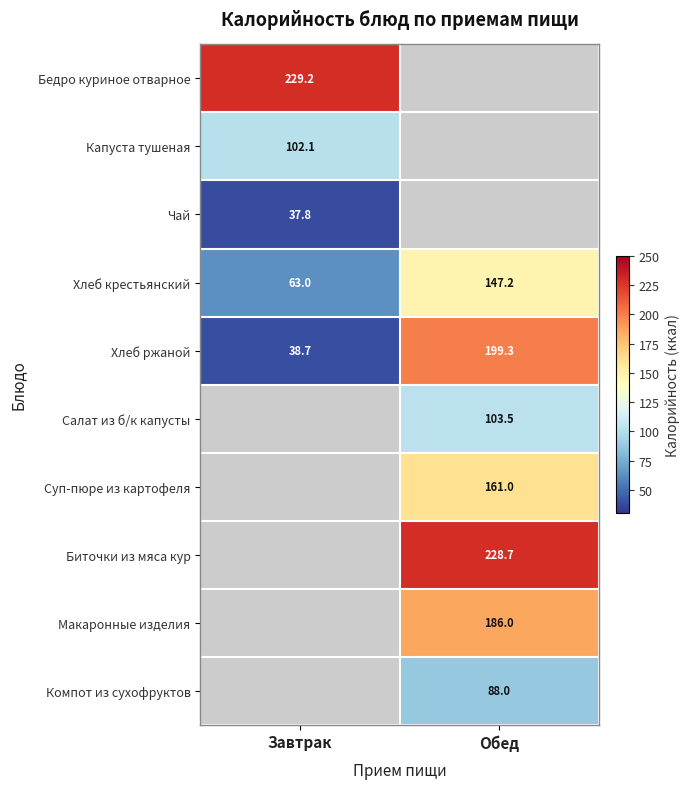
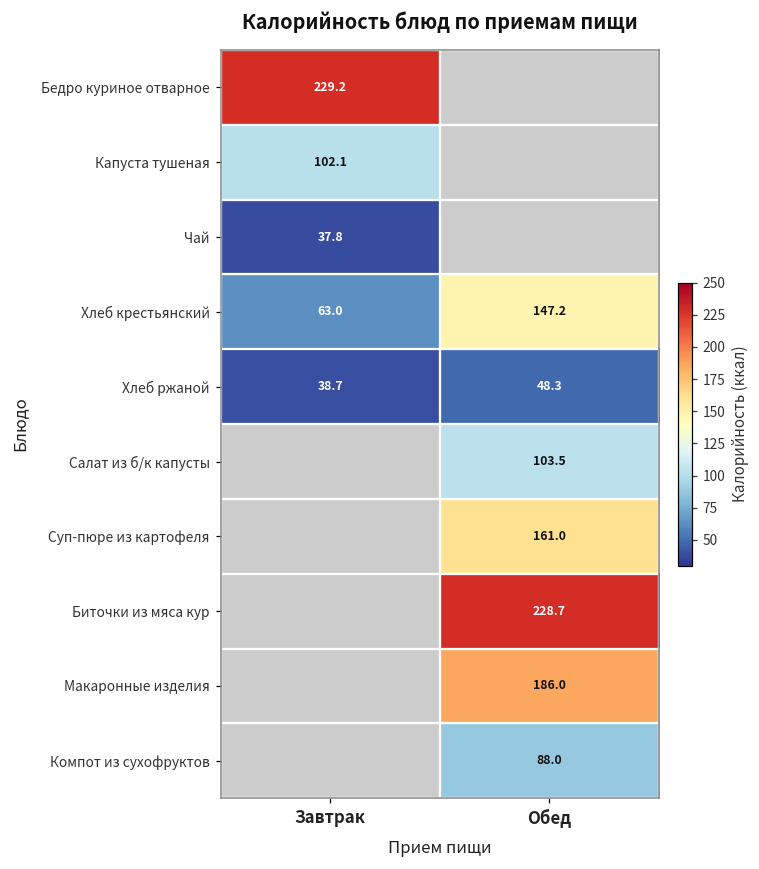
  {
    "Бедро куриное отварное": {
      "Завтрак": 229.2
    },
    "Капуста тушеная": {
      "Завтрак": 102.1
    },
    "Чай": {
      "Завтрак": 37.8
    },
    "Хлеб крестьянский": {
      "Завтрак": 63.0,
      "Обед": 147.2
    },
    "Хлеб ржаной": {
      "Завтрак": 38.7,
-     "Обед": 199.3
+     "Обед": 48.3
    },
    "Салат из б/к капусты": {
      "Обед": 103.5
    },
    "Суп-пюре из картофеля": {
      "Обед": 161.0
    },
    "Биточки из мяса кур": {
      "Обед": 228.7
    },
    "Макаронные изделия": {
      "Обед": 186.0
    },
    "Компот из сухофруктов": {
      "Обед": 88.0
    }
  }
